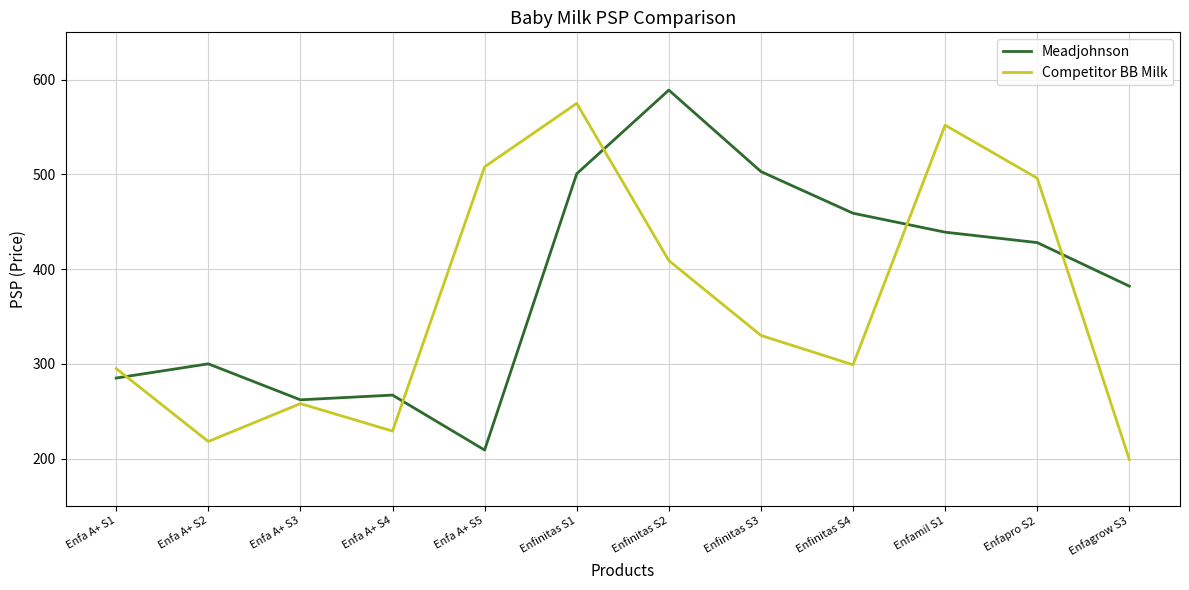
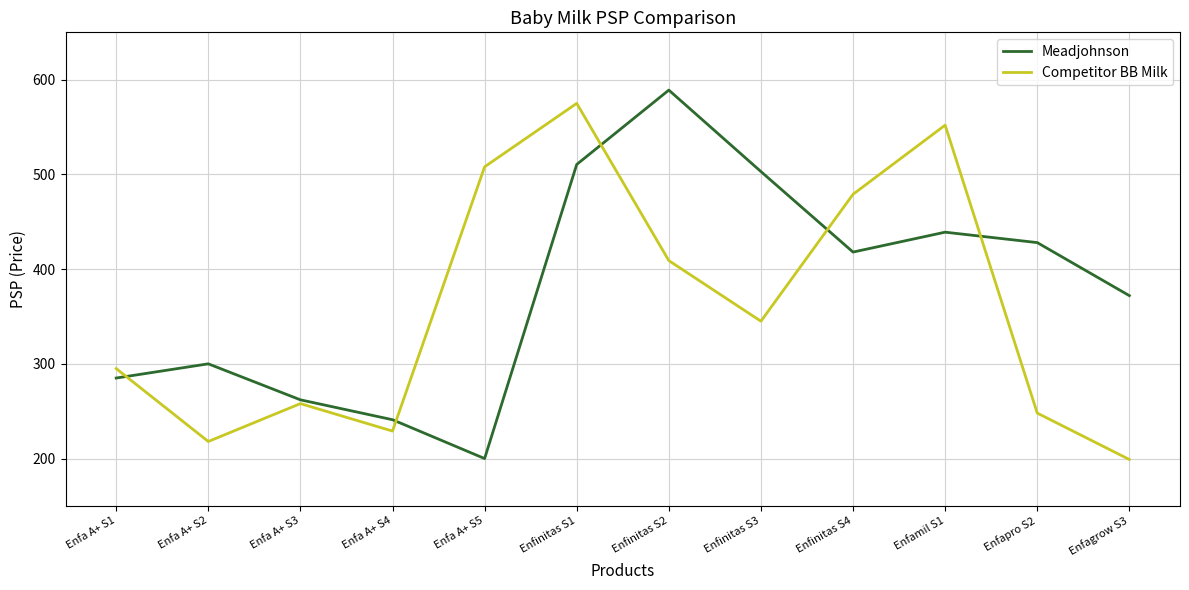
  {
    "Meadjohnson": {
      "Enfa A+ S1": 290,
      "Enfa A+ S2": 300,
      "Enfa A+ S3": 260,
-     "Enfa A+ S4": 270,
-     "Enfa A+ S5": 210,
-     "Enfinitas S1": 500,
+     "Enfa A+ S4": 240,
+     "Enfa A+ S5": 200,
+     "Enfinitas S1": 510,
      "Enfinitas S2": 590,
      "Enfinitas S3": 500,
-     "Enfinitas S4": 460,
+     "Enfinitas S4": 420,
      "Enfamil S1": 440,
      "Enfapro S2": 430,
-     "Enfagrow S3": 380
+     "Enfagrow S3": 370
    },
    "Competitor BB Milk": {
      "Enfa A+ S1": 300,
      "Enfa A+ S2": 220,
      "Enfa A+ S3": 260,
      "Enfa A+ S4": 230,
      "Enfa A+ S5": 510,
      "Enfinitas S1": 580,
      "Enfinitas S2": 410,
-     "Enfinitas S3": 330,
-     "Enfinitas S4": 300,
+     "Enfinitas S3": 350,
+     "Enfinitas S4": 480,
      "Enfamil S1": 550,
-     "Enfapro S2": 500,
+     "Enfapro S2": 250,
      "Enfagrow S3": 200
    }
  }
